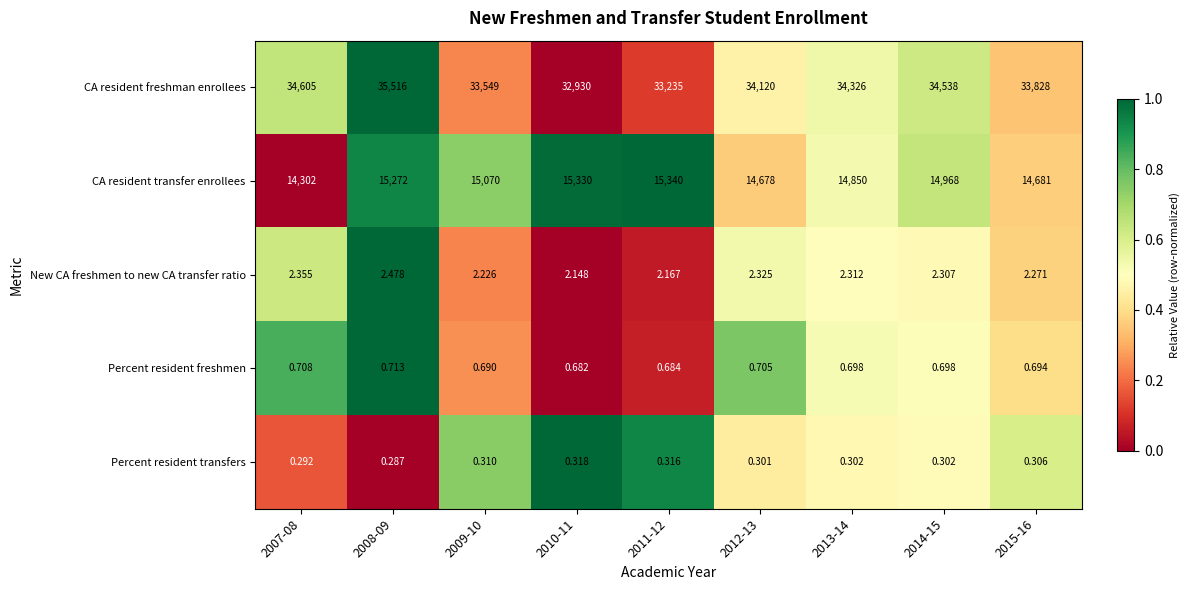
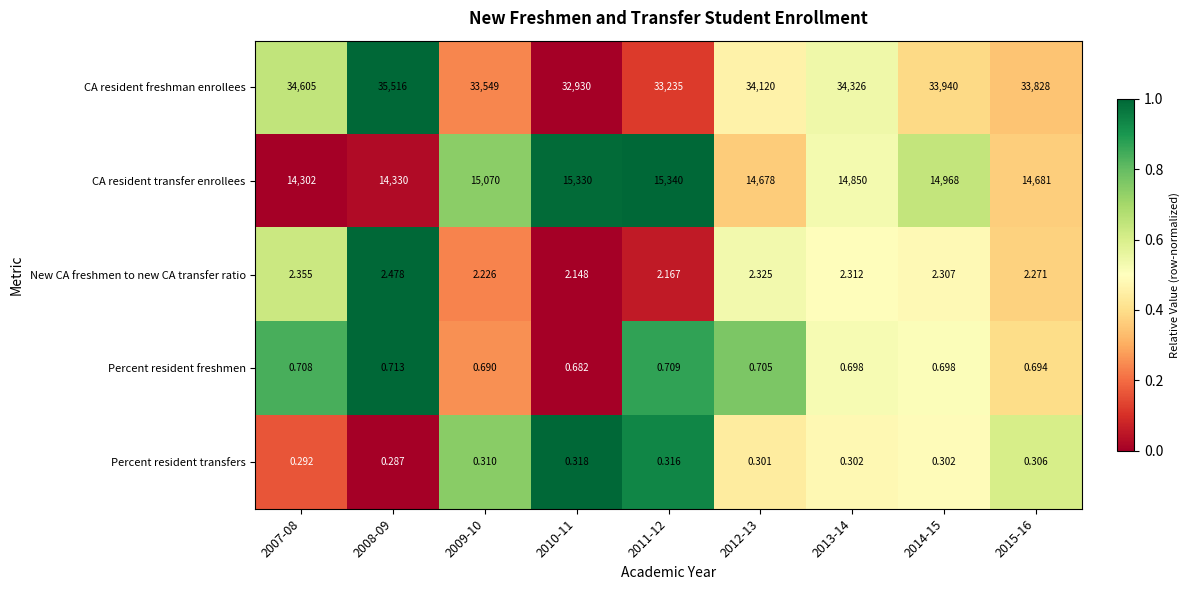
  {
    "CA resident freshman enrollees": {
      "2007-08": "34,605",
      "2008-09": "35,516",
      "2009-10": "33,549",
      "2010-11": "32,930",
      "2011-12": "33,235",
      "2012-13": "34,120",
      "2013-14": "34,326",
-     "2014-15": "34,538",
+     "2014-15": "33,940",
      "2015-16": "33,828"
    },
    "CA resident transfer enrollees": {
      "2007-08": "14,302",
-     "2008-09": "15,272",
+     "2008-09": "14,330",
      "2009-10": "15,070",
      "2010-11": "15,330",
      "2011-12": "15,340",
      "2012-13": "14,678",
      "2013-14": "14,850",
      "2014-15": "14,968",
      "2015-16": "14,681"
    },
    "New CA freshmen to new CA transfer ratio": {
      "2007-08": "2.355",
      "2008-09": "2.478",
      "2009-10": "2.226",
      "2010-11": "2.148",
      "2011-12": "2.167",
      "2012-13": "2.325",
      "2013-14": "2.312",
      "2014-15": "2.307",
      "2015-16": "2.271"
    },
    "Percent resident freshmen": {
      "2007-08": "0.708",
      "2008-09": "0.713",
      "2009-10": "0.690",
      "2010-11": "0.682",
-     "2011-12": "0.684",
+     "2011-12": "0.709",
      "2012-13": "0.705",
      "2013-14": "0.698",
      "2014-15": "0.698",
      "2015-16": "0.694"
    },
    "Percent resident transfers": {
      "2007-08": "0.292",
      "2008-09": "0.287",
      "2009-10": "0.310",
      "2010-11": "0.318",
      "2011-12": "0.316",
      "2012-13": "0.301",
      "2013-14": "0.302",
      "2014-15": "0.302",
      "2015-16": "0.306"
    }
  }
